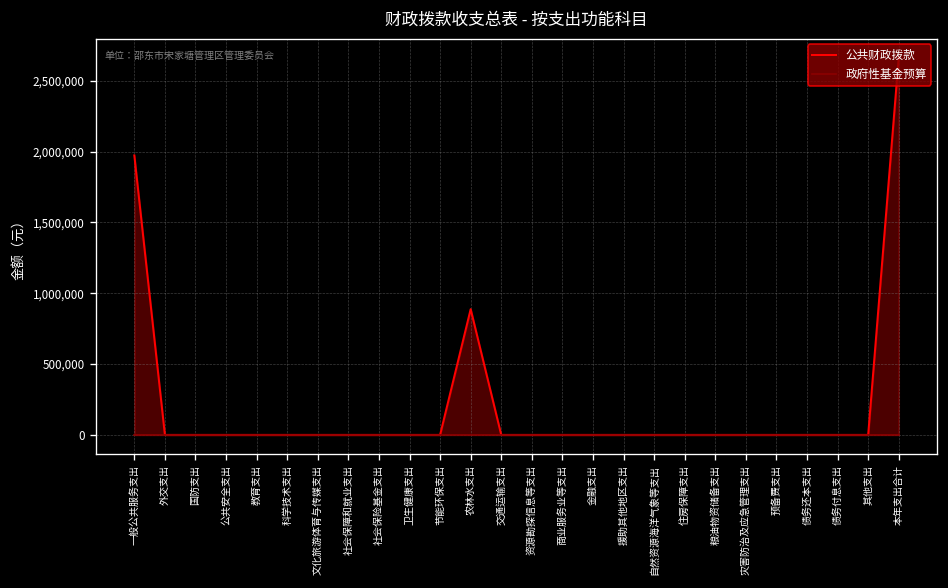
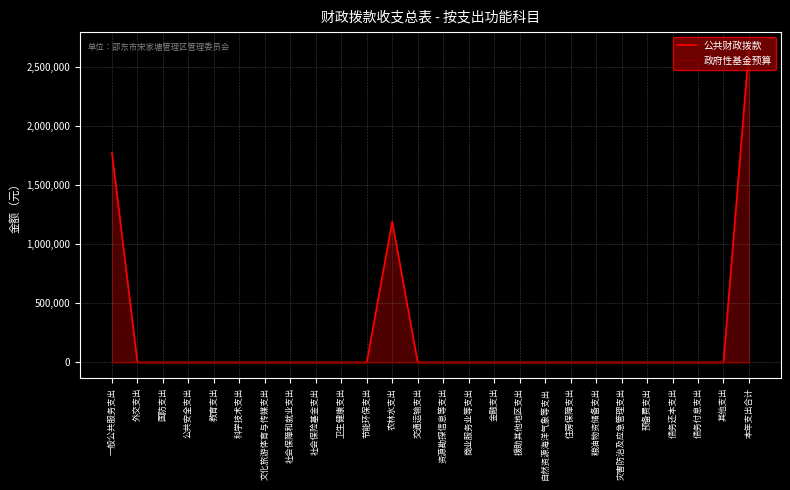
  {
    "公共财政拨款": {
-     "一般公共服务支出": "1,970,000",
-     "农林水支出": "890,000"
+     "一般公共服务支出": "1,780,000",
+     "农林水支出": "1,190,000"
    },
    "政府性基金预算": {
      "一般公共服务支出": "0",
      "农林水支出": "0",
      "本年支出合计": "0"
    }
  }
